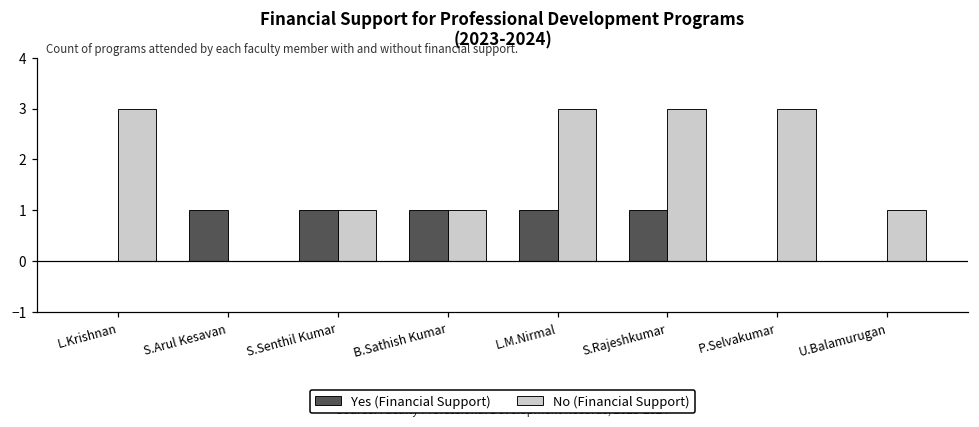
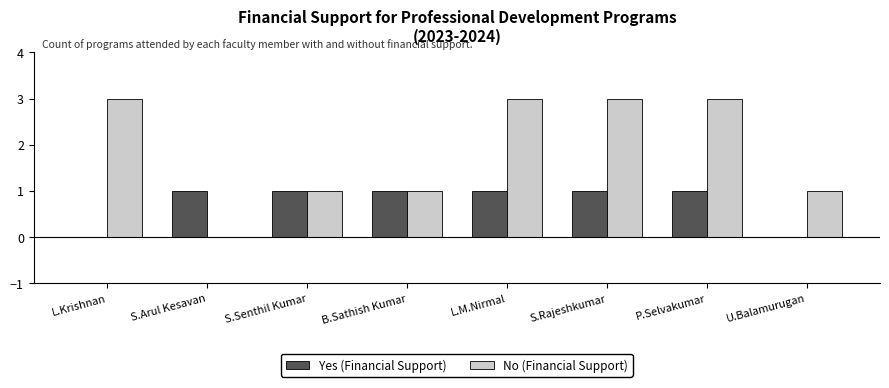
  {
    "Yes (Financial Support)": {
      "L.Krishnan": 0,
      "S.Arul Kesavan": 1,
      "S.Senthil Kumar": 1,
      "B.Sathish Kumar": 1,
      "L.M.Nirmal": 1,
      "S.Rajeshkumar": 1,
-     "P.Selvakumar": 0,
+     "P.Selvakumar": 1,
      "U.Balamurugan": 0
    },
    "No (Financial Support)": {
      "L.Krishnan": 3,
      "S.Arul Kesavan": 0,
      "S.Senthil Kumar": 1,
      "B.Sathish Kumar": 1,
      "L.M.Nirmal": 3,
      "S.Rajeshkumar": 3,
      "P.Selvakumar": 3,
      "U.Balamurugan": 1
    }
  }
